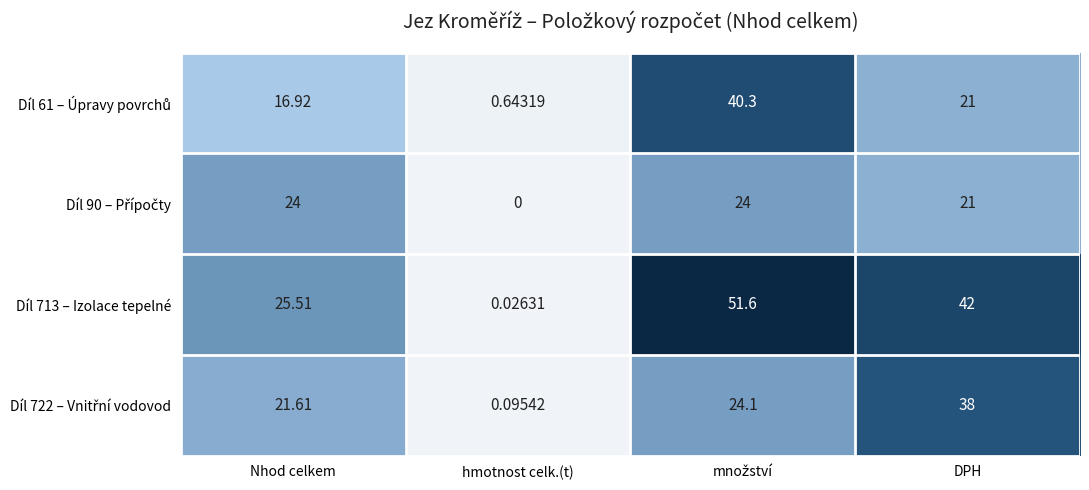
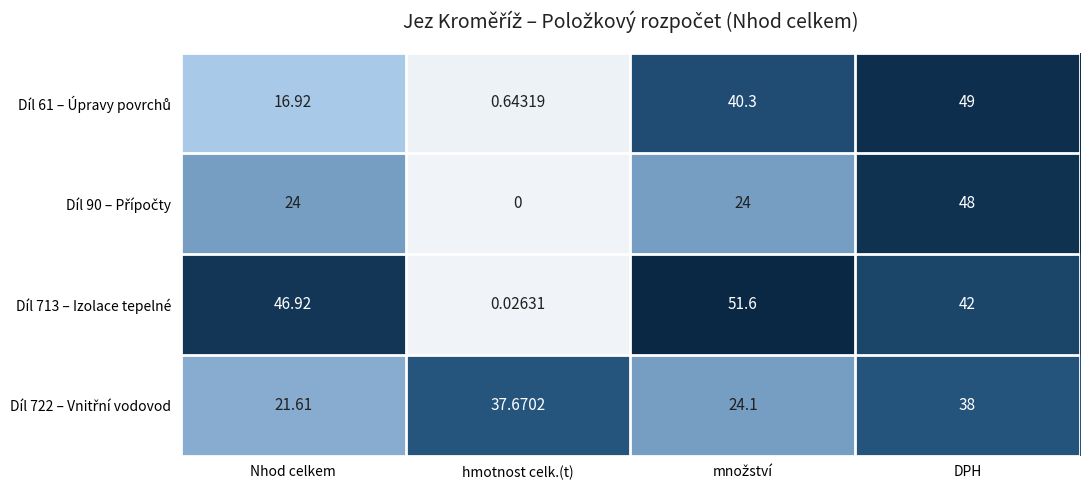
  {
    "Díl 61 – Úpravy povrchů": {
      "Nhod celkem": 16.92,
      "hmotnost celk.(t)": 0.64319,
      "množství": 40.3,
-     "DPH": 21
+     "DPH": 49
    },
    "Díl 90 – Přípočty": {
      "Nhod celkem": 24,
      "hmotnost celk.(t)": 0,
      "množství": 24,
-     "DPH": 21
+     "DPH": 48
    },
    "Díl 713 – Izolace tepelné": {
-     "Nhod celkem": 25.51,
+     "Nhod celkem": 46.92,
      "hmotnost celk.(t)": 0.02631,
      "množství": 51.6,
      "DPH": 42
    },
    "Díl 722 – Vnitřní vodovod": {
      "Nhod celkem": 21.61,
-     "hmotnost celk.(t)": 0.09542,
+     "hmotnost celk.(t)": 37.6702,
      "množství": 24.1,
      "DPH": 38
    }
  }
